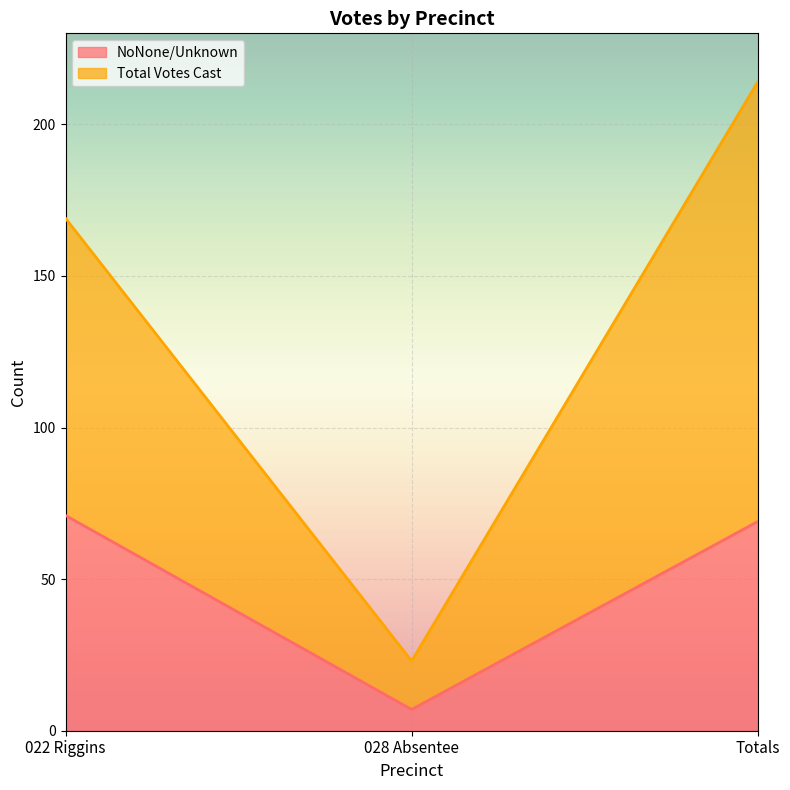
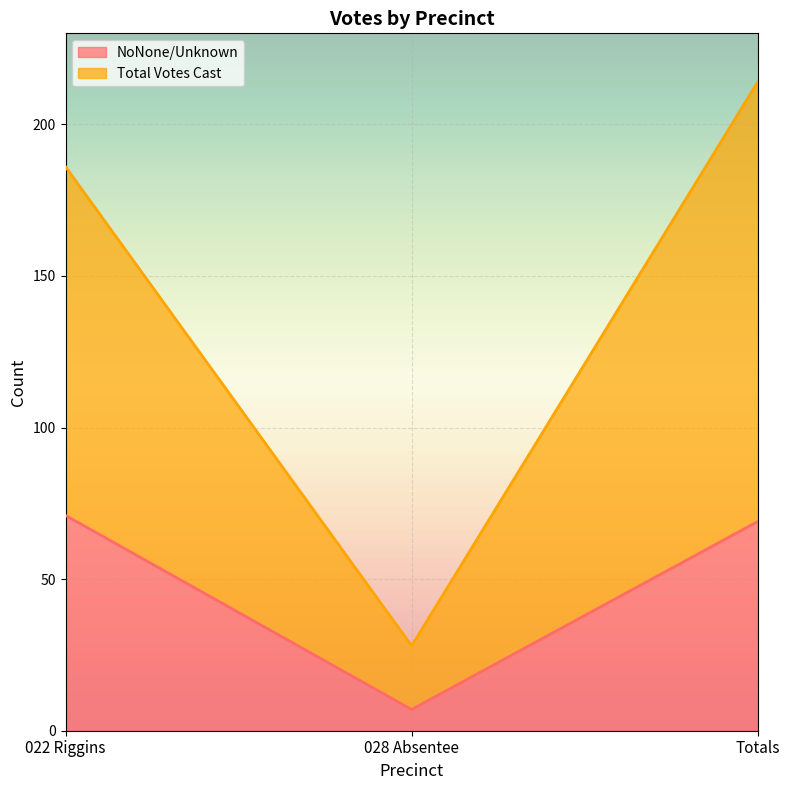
  {
    "NoNone/Unknown": {
      "022 Riggins": 71,
      "028 Absentee": 7,
      "Totals": 69
    },
    "Total Votes Cast": {
-     "022 Riggins": 169,
-     "028 Absentee": 23,
+     "022 Riggins": 186,
+     "028 Absentee": 28,
      "Totals": 214
    }
  }
